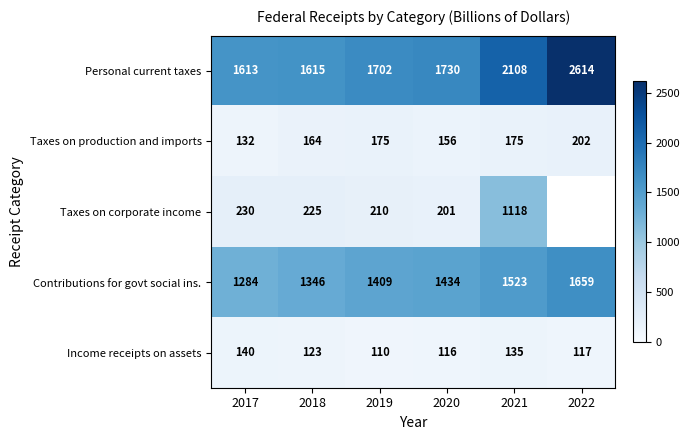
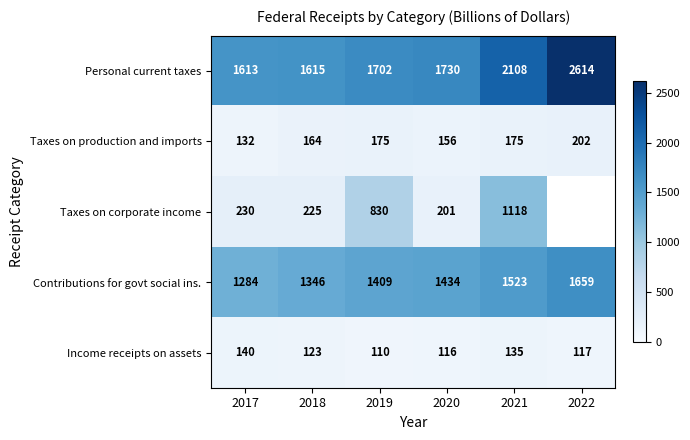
  {
    "Personal current taxes": {
      "2017": 1613,
      "2018": 1615,
      "2019": 1702,
      "2020": 1730,
      "2021": 2108,
      "2022": 2614
    },
    "Taxes on production and imports": {
      "2017": 132,
      "2018": 164,
      "2019": 175,
      "2020": 156,
      "2021": 175,
      "2022": 202
    },
    "Taxes on corporate income": {
      "2017": 230,
      "2018": 225,
-     "2019": 210,
+     "2019": 830,
      "2020": 201,
      "2021": 1118
    },
    "Contributions for govt social ins.": {
      "2017": 1284,
      "2018": 1346,
      "2019": 1409,
      "2020": 1434,
      "2021": 1523,
      "2022": 1659
    },
    "Income receipts on assets": {
      "2017": 140,
      "2018": 123,
      "2019": 110,
      "2020": 116,
      "2021": 135,
      "2022": 117
    }
  }
